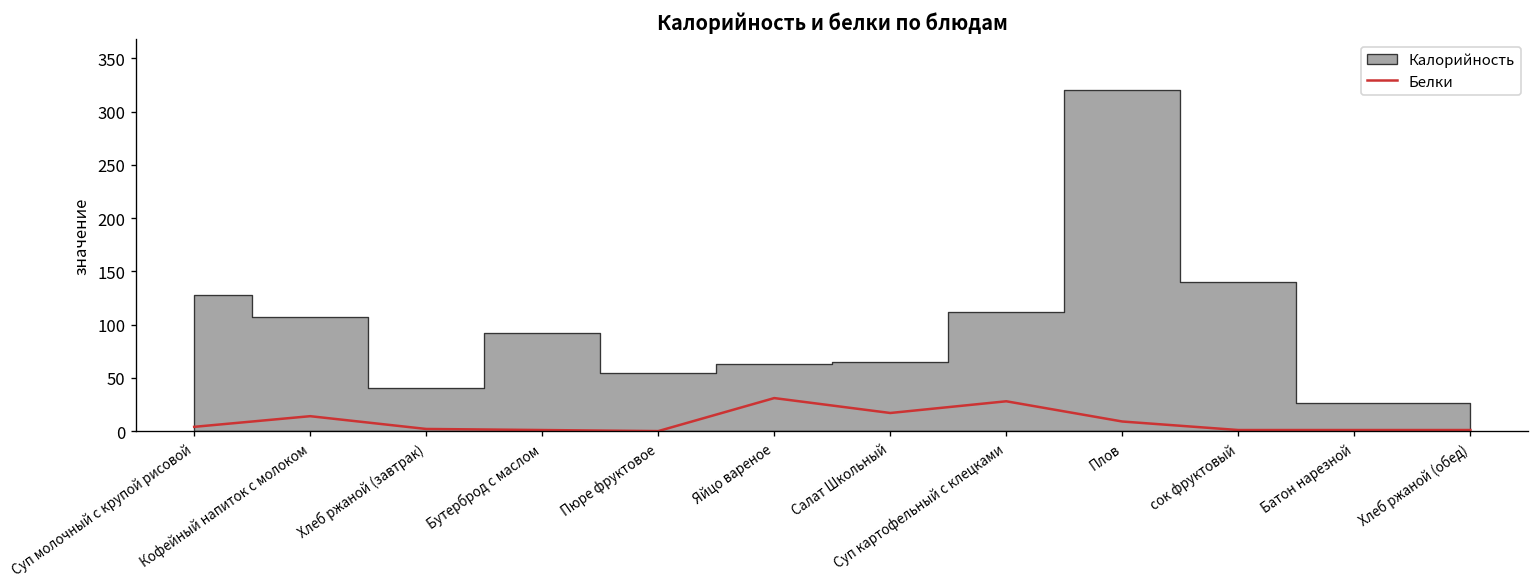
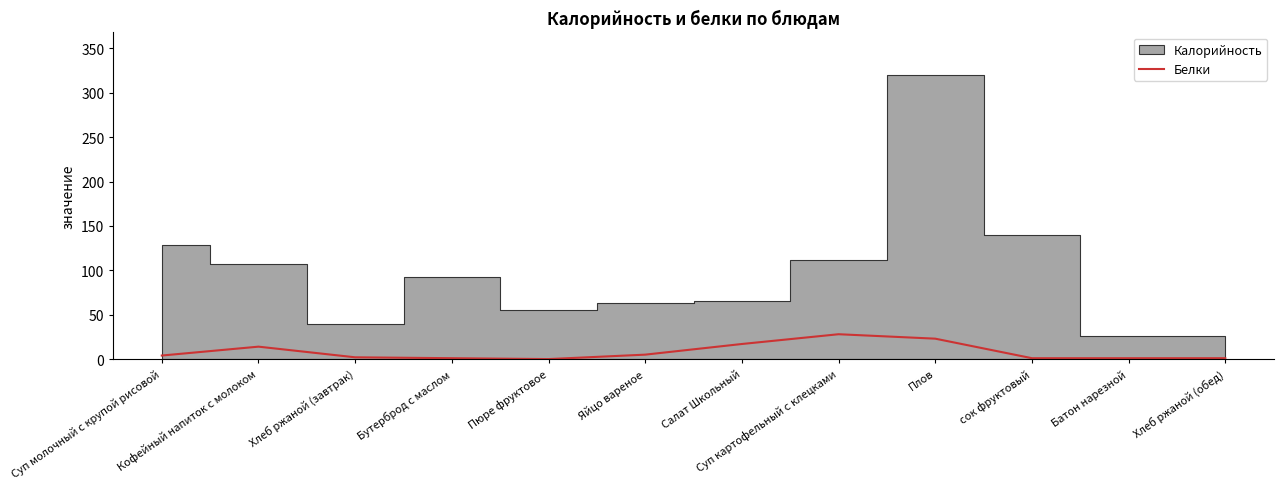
  {
    "Белки": {
      "Суп молочный с крупой рисовой": 0,
      "Кофейный напиток с молоком": 10,
      "Хлеб ржаной (завтрак)": 0,
      "Бутерброд с маслом": 0,
      "Пюре фруктовое": 0,
-     "Яйцо вареное": 30,
+     "Яйцо вареное": 10,
      "Салат Школьный": 20,
      "Суп картофельный с клецками": 30,
-     "Плов": 10,
+     "Плов": 20,
      "сок фруктовый": 0,
      "Батон нарезной": 0,
      "Хлеб ржаной (обед)": 0
    }
  }
